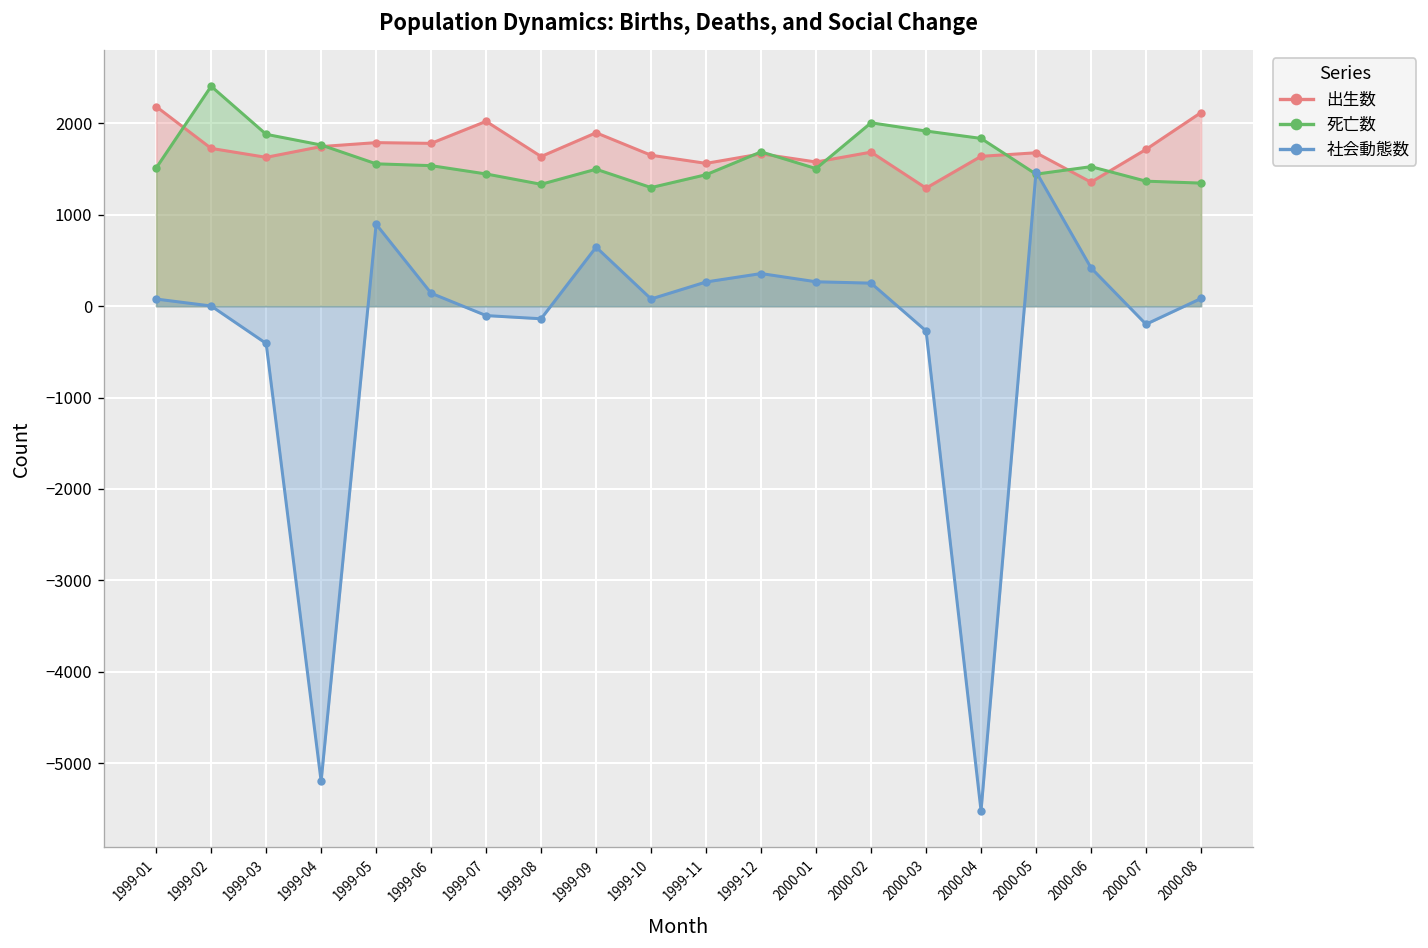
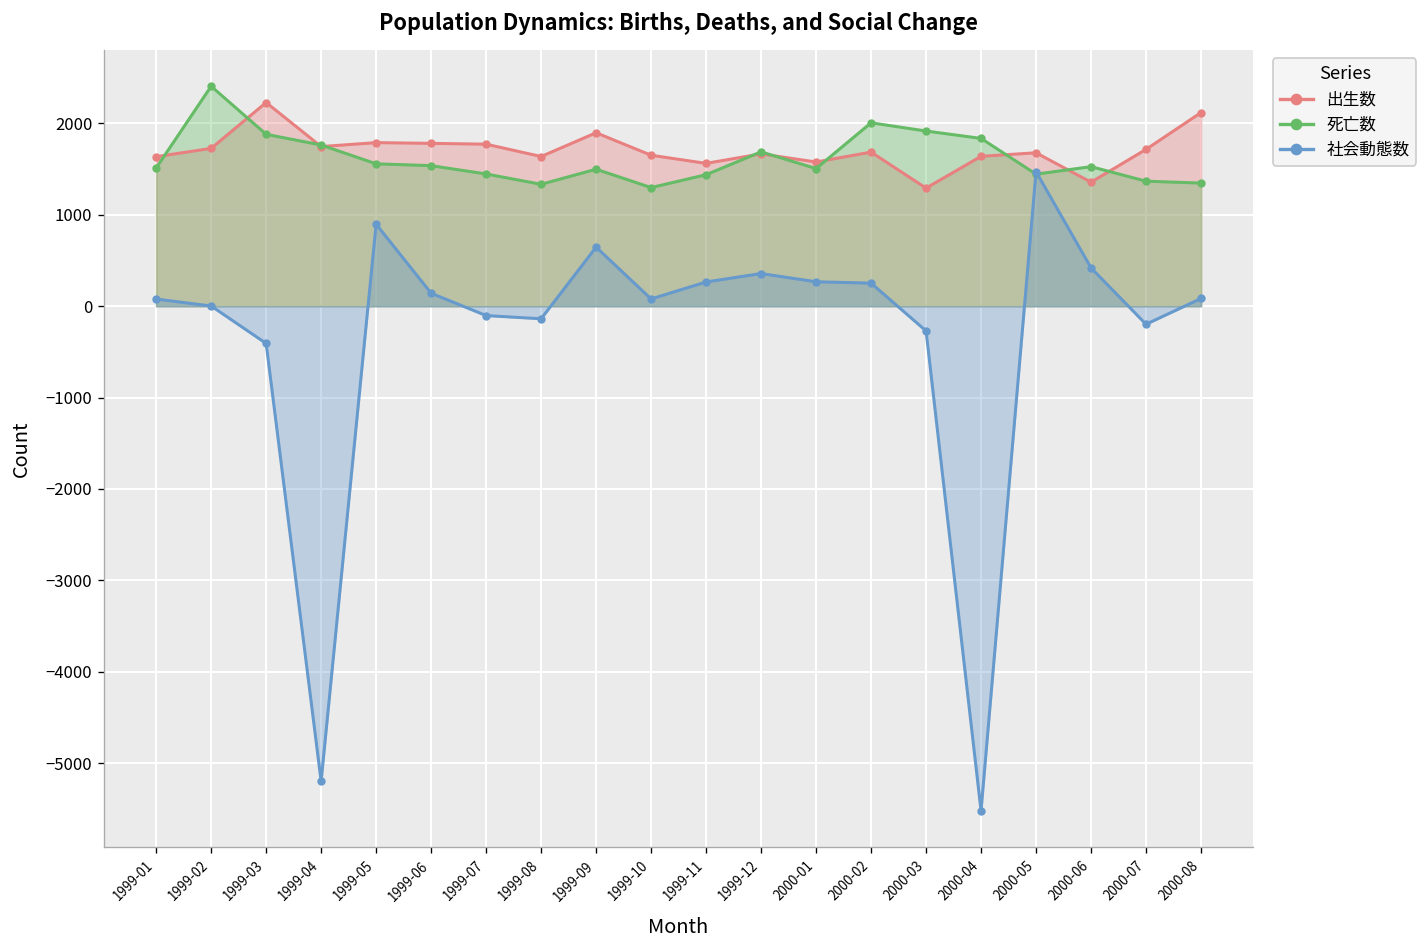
  {
    "出生数": {
-     "1999-01": 2200,
+     "1999-01": 1600,
      "1999-02": 1700,
-     "1999-03": 1600,
+     "1999-03": 2200,
      "1999-05": 1800,
      "1999-06": 1800,
-     "1999-07": 2000,
+     "1999-07": 1800,
      "1999-08": 1600,
      "1999-09": 1900,
      "1999-10": 1700,
      "1999-11": 1600,
      "2000-01": 1600,
      "2000-02": 1700,
      "2000-03": 1300,
      "2000-04": 1600,
      "2000-05": 1700,
      "2000-06": 1400,
      "2000-07": 1700,
      "2000-08": 2100
    }
  }
